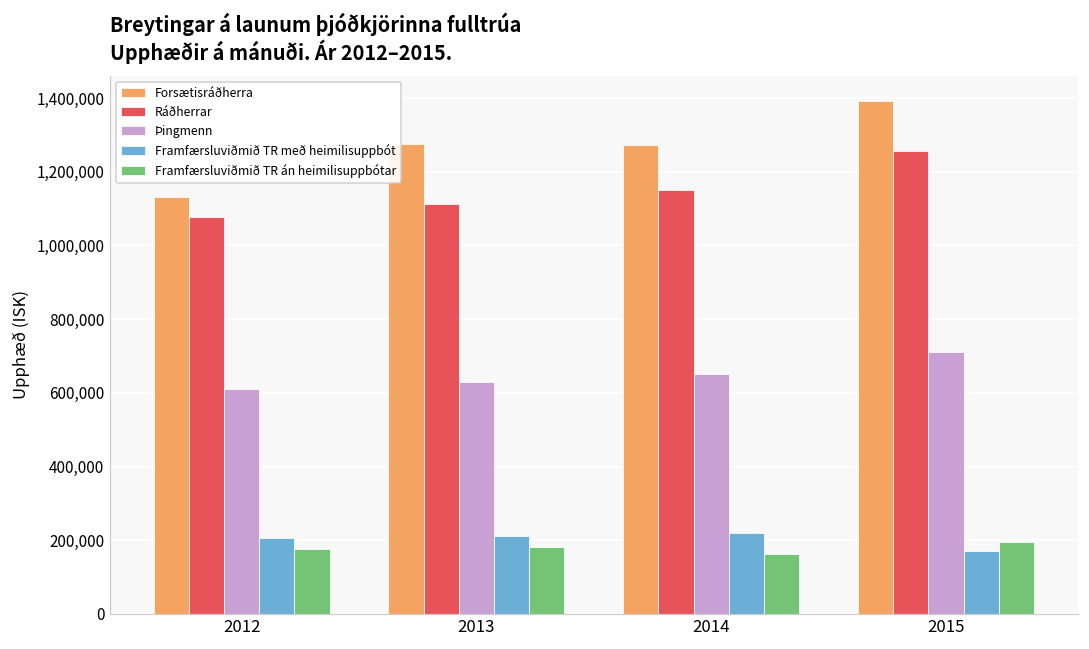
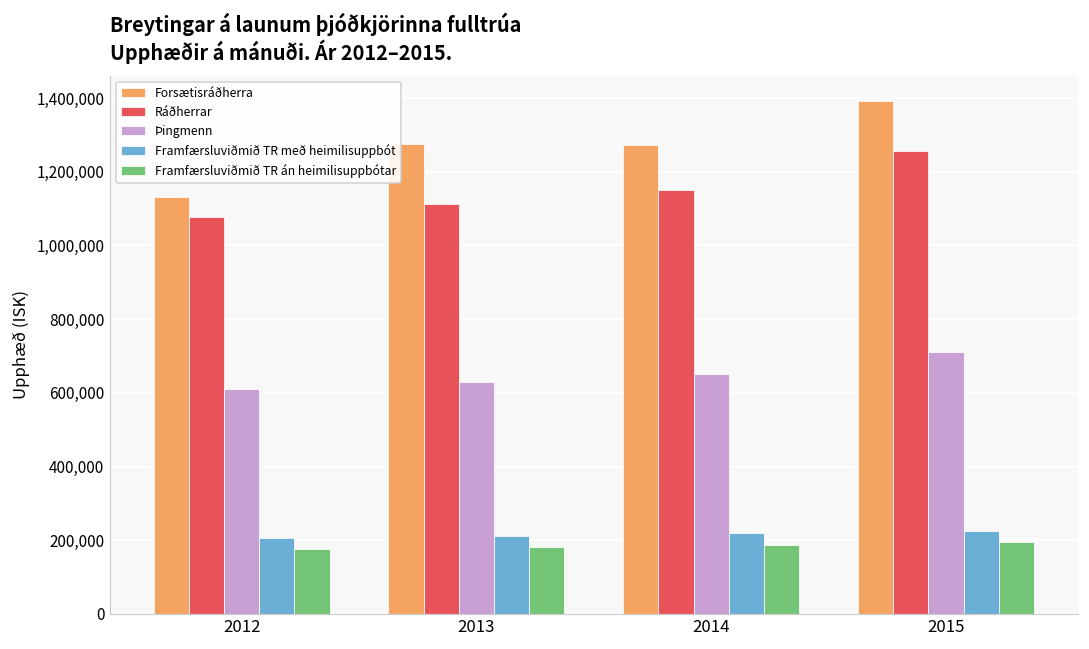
  {
    "Forsætisráðherra": {
      "2012": "1,130,000",
      "2013": "1,280,000",
      "2014": "1,270,000",
      "2015": "1,390,000"
    },
    "Ráðherrar": {
      "2012": "1,080,000",
      "2013": "1,110,000",
      "2014": "1,150,000",
      "2015": "1,260,000"
    },
    "Þingmenn": {
      "2012": "610,000",
      "2013": "630,000",
      "2014": "650,000",
      "2015": "710,000"
    },
    "Framfærsluviðmið TR með heimilisuppbót": {
      "2012": "210,000",
      "2013": "210,000",
      "2014": "220,000",
-     "2015": "170,000"
+     "2015": "230,000"
    },
    "Framfærsluviðmið TR án heimilisuppbótar": {
      "2012": "170,000",
      "2013": "180,000",
-     "2014": "160,000",
+     "2014": "190,000",
      "2015": "190,000"
    }
  }
